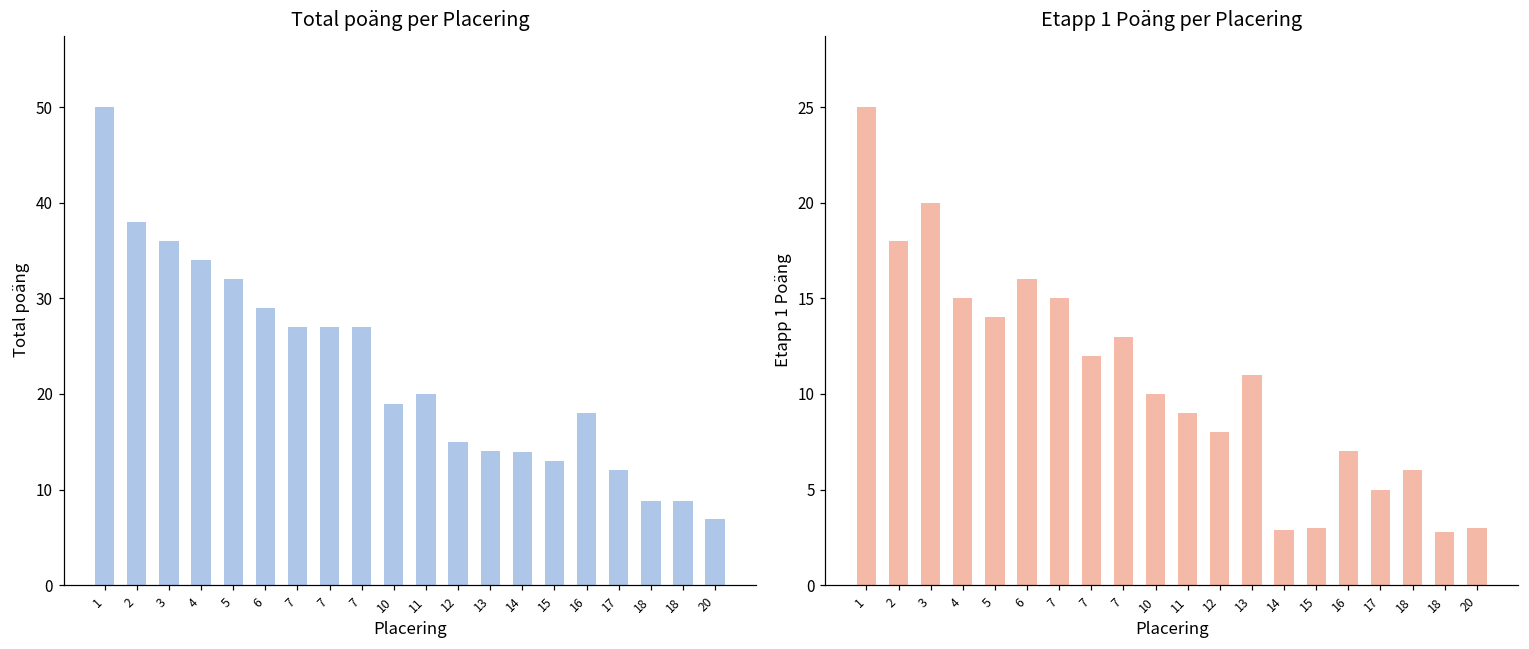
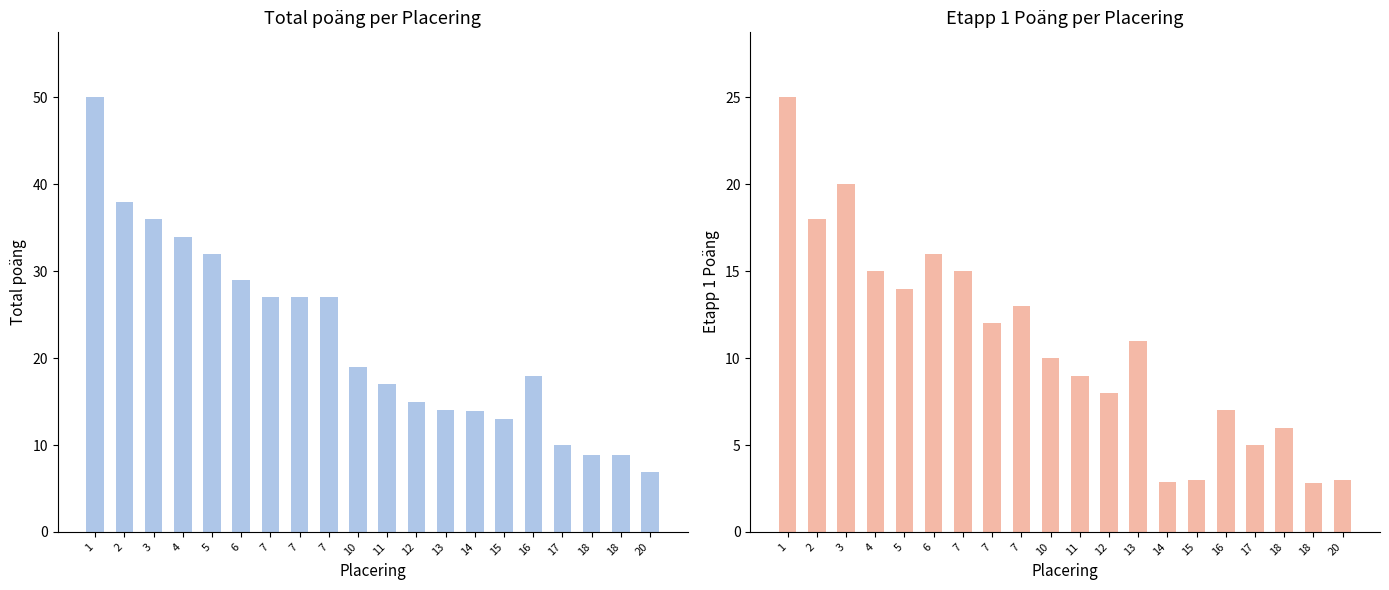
  {
    "Total poäng per Placering": {
      "1": 50,
      "2": 38,
      "3": 36,
      "4": 34,
      "5": 32,
      "6": 29,
      "10": 19,
-     "11": 20,
+     "11": 17,
      "12": 15,
      "13": 14,
      "14": 14,
      "15": 13,
      "16": 18,
-     "17": 12,
+     "17": 10,
      "20": 7
    },
    "Etapp 1 Poäng per Placering": {
      "1": 25.0,
      "2": 18.0,
      "3": 20.0,
      "4": 15.0,
      "5": 14.0,
      "6": 16.0,
      "10": 10.0,
      "11": 9.0,
      "12": 8.0,
      "13": 11.0,
      "14": 2.9,
      "15": 3.0,
      "16": 7.0,
      "17": 5.0,
      "20": 3.0
    }
  }
